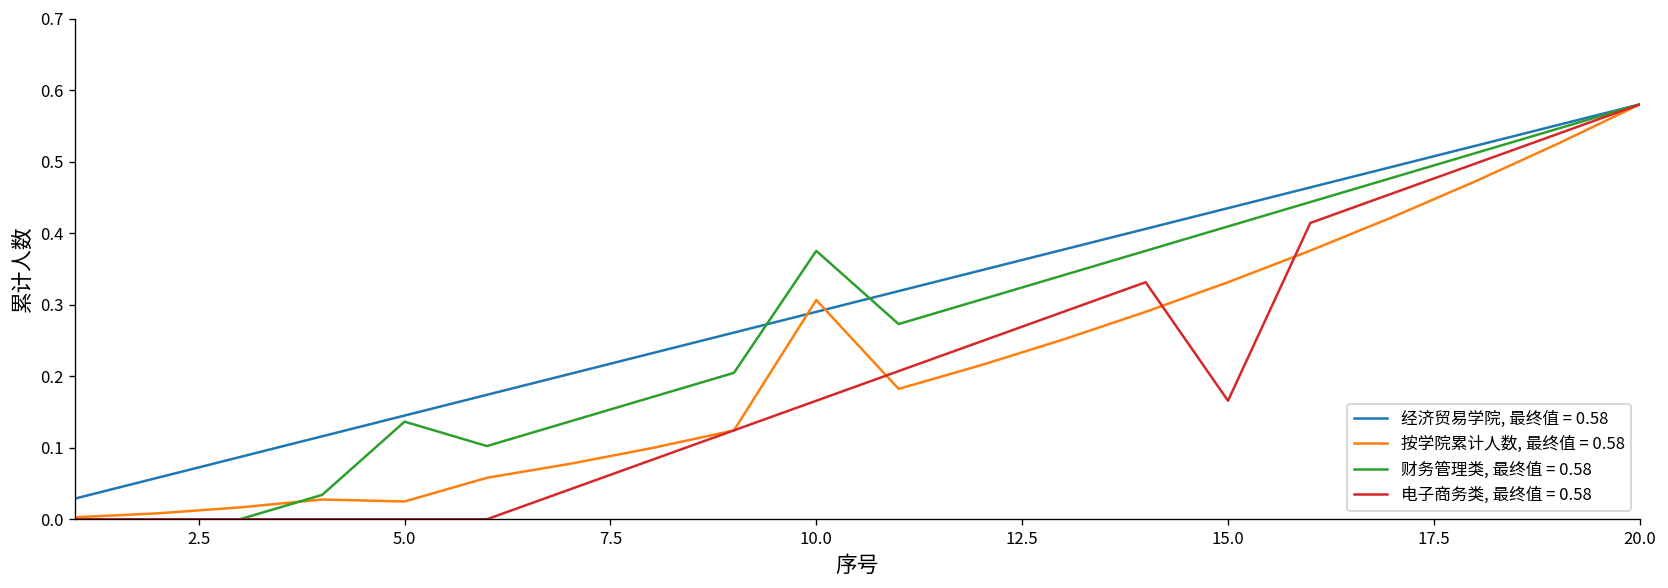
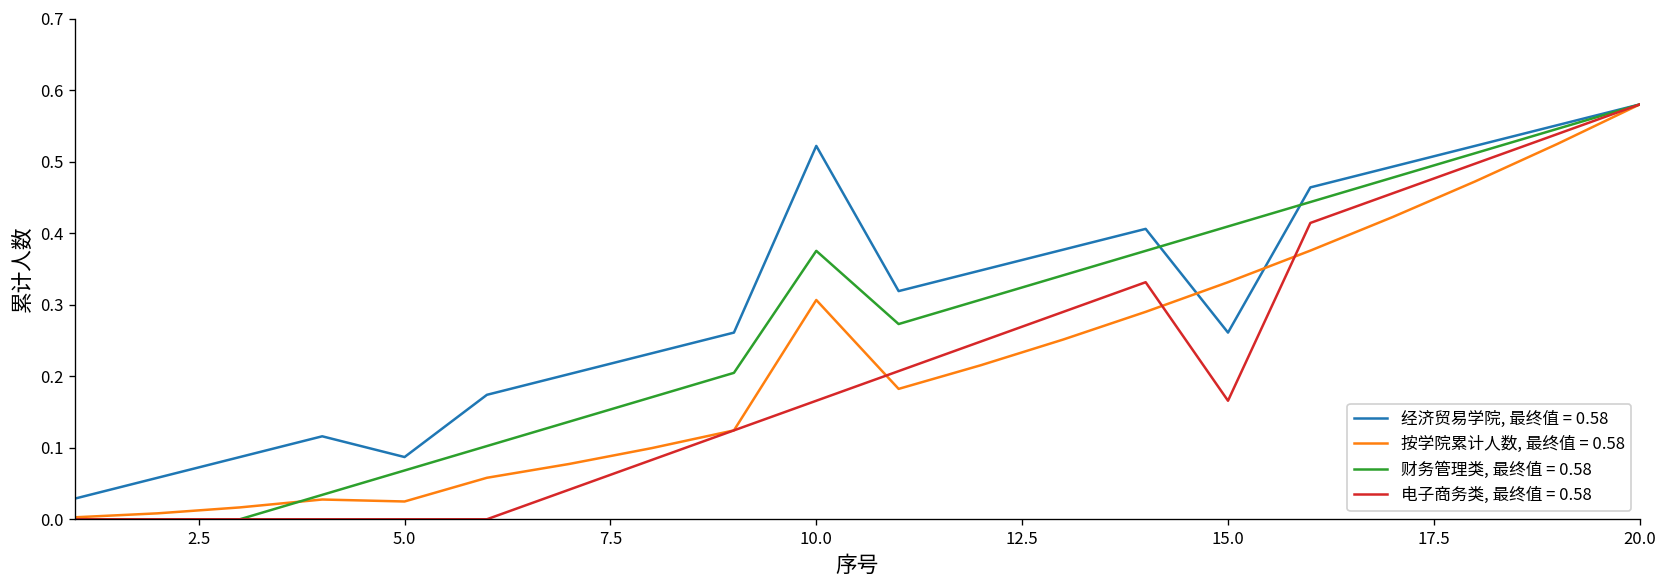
  {
    "经济贸易学院, 最终值 = 0.58": {
-     "5.0": 0.15,
-     "10.0": 0.29,
-     "15.0": 0.43
+     "5.0": 0.09,
+     "10.0": 0.52,
+     "15.0": 0.26
    },
    "按学院累计人数, 最终值 = 0.58": {
      "5.0": 0.02,
      "10.0": 0.31,
      "15.0": 0.33
    },
    "财务管理类, 最终值 = 0.58": {
-     "5.0": 0.14,
+     "5.0": 0.07,
      "10.0": 0.38,
      "15.0": 0.41
    },
    "电子商务类, 最终值 = 0.58": {
      "5.0": 0.00,
      "10.0": 0.17,
      "15.0": 0.17
    }
  }
